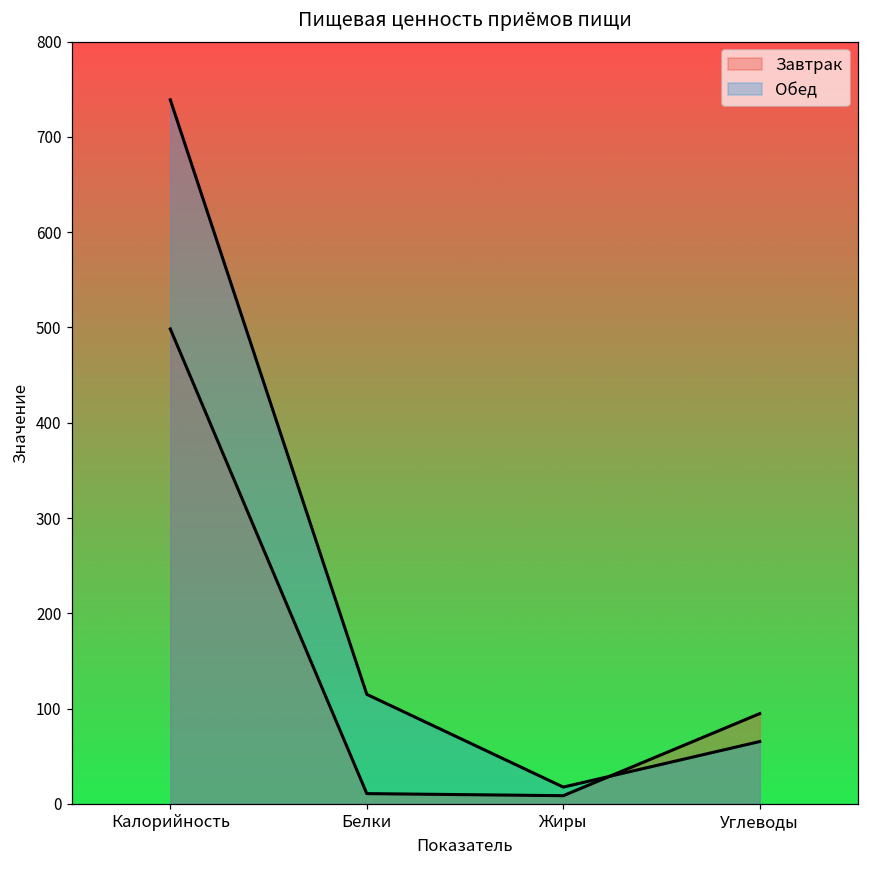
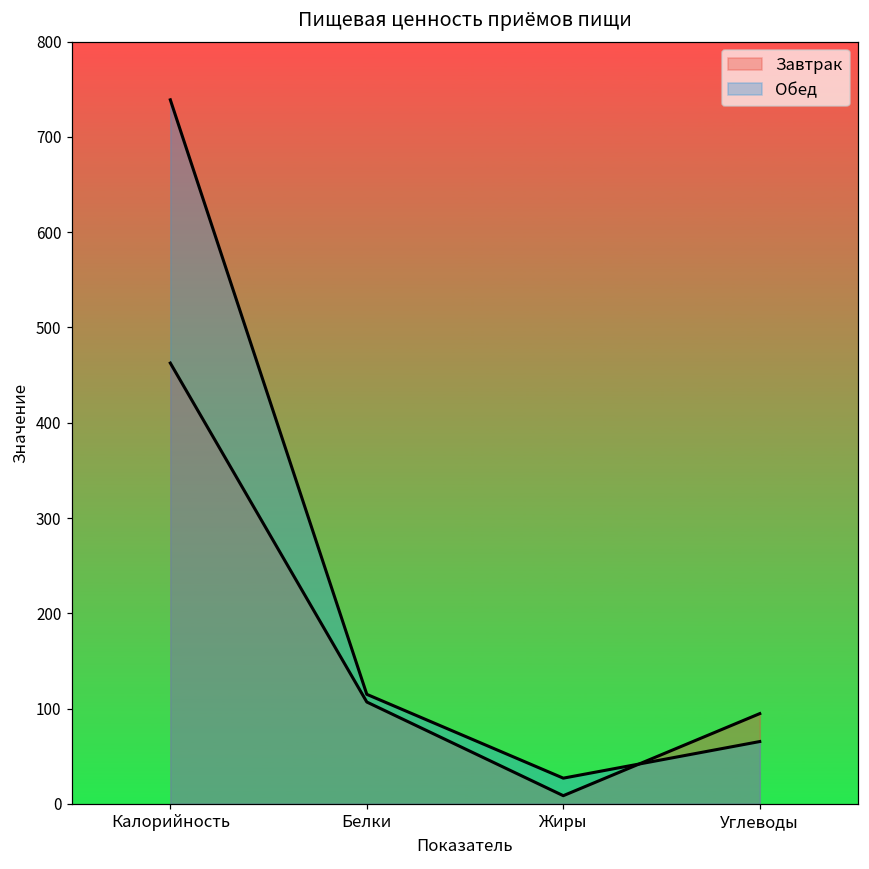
  {
    "Завтрак": {
-     "Калорийность": 500,
-     "Белки": 10,
+     "Калорийность": 460,
+     "Белки": 110,
      "Жиры": 10,
      "Углеводы": 90
    },
    "Обед": {
      "Калорийность": 740,
      "Белки": 110,
-     "Жиры": 20,
+     "Жиры": 30,
      "Углеводы": 70
    }
  }
